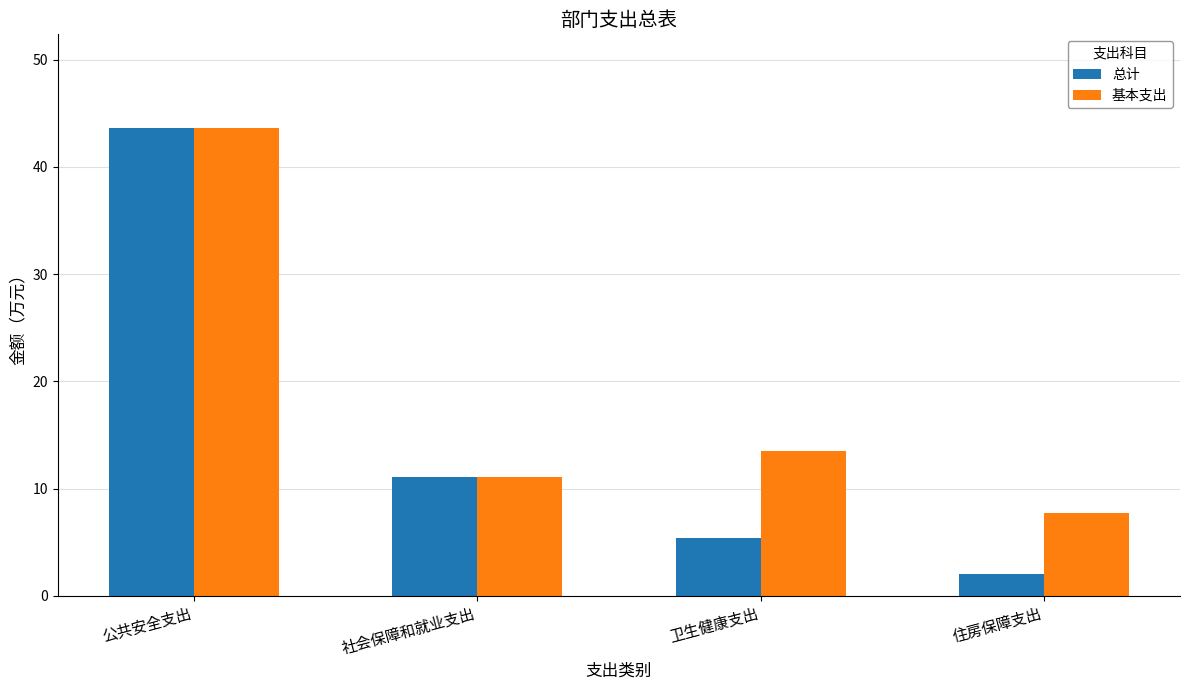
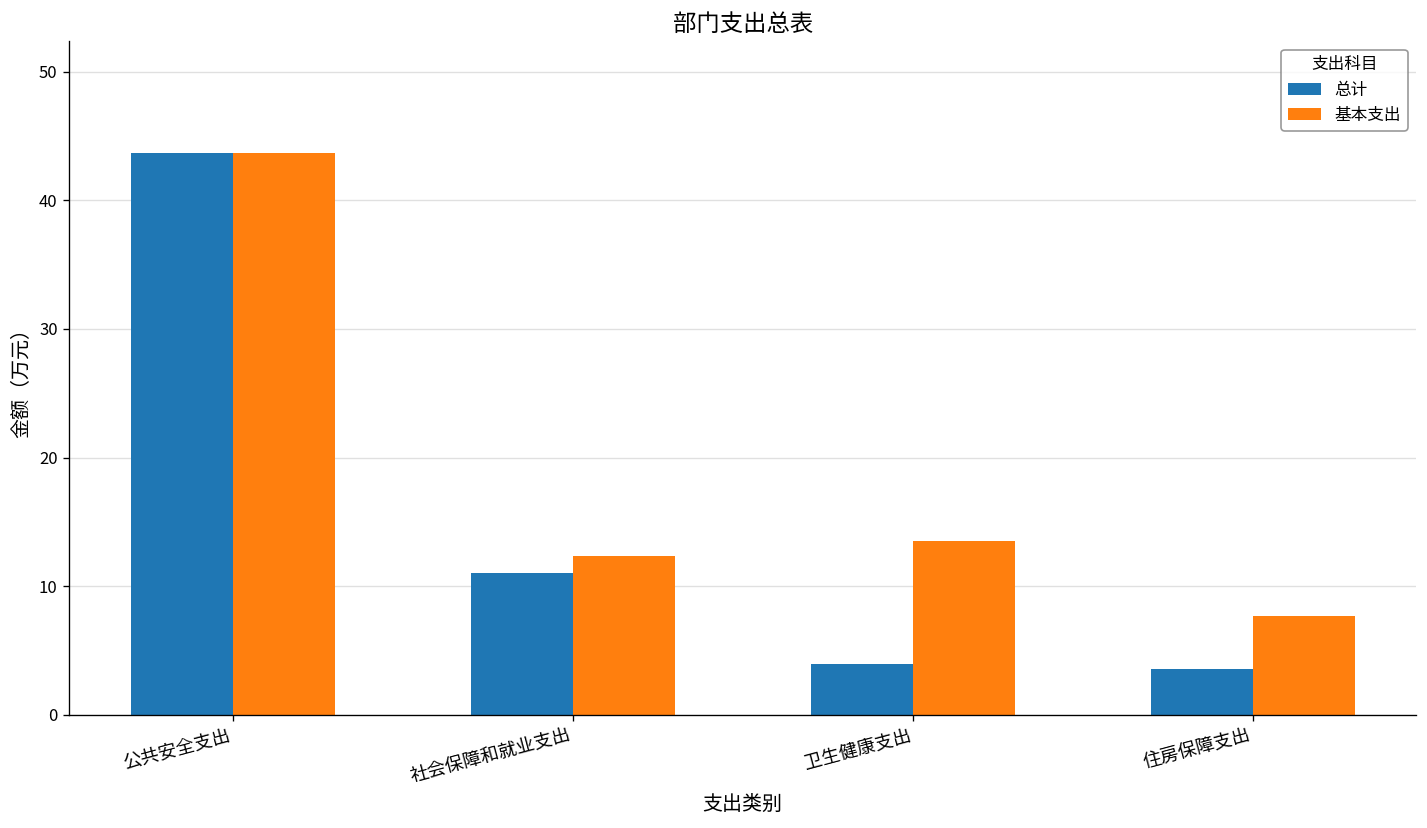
  {
    "总计": {
      "公共安全支出": 43.6,
      "社会保障和就业支出": 11.1,
-     "卫生健康支出": 5.4,
-     "住房保障支出": 2.0
+     "卫生健康支出": 4.0,
+     "住房保障支出": 3.6
    },
    "基本支出": {
      "公共安全支出": 43.6,
-     "社会保障和就业支出": 11.1,
+     "社会保障和就业支出": 12.3,
      "卫生健康支出": 13.5,
      "住房保障支出": 7.7
    }
  }
